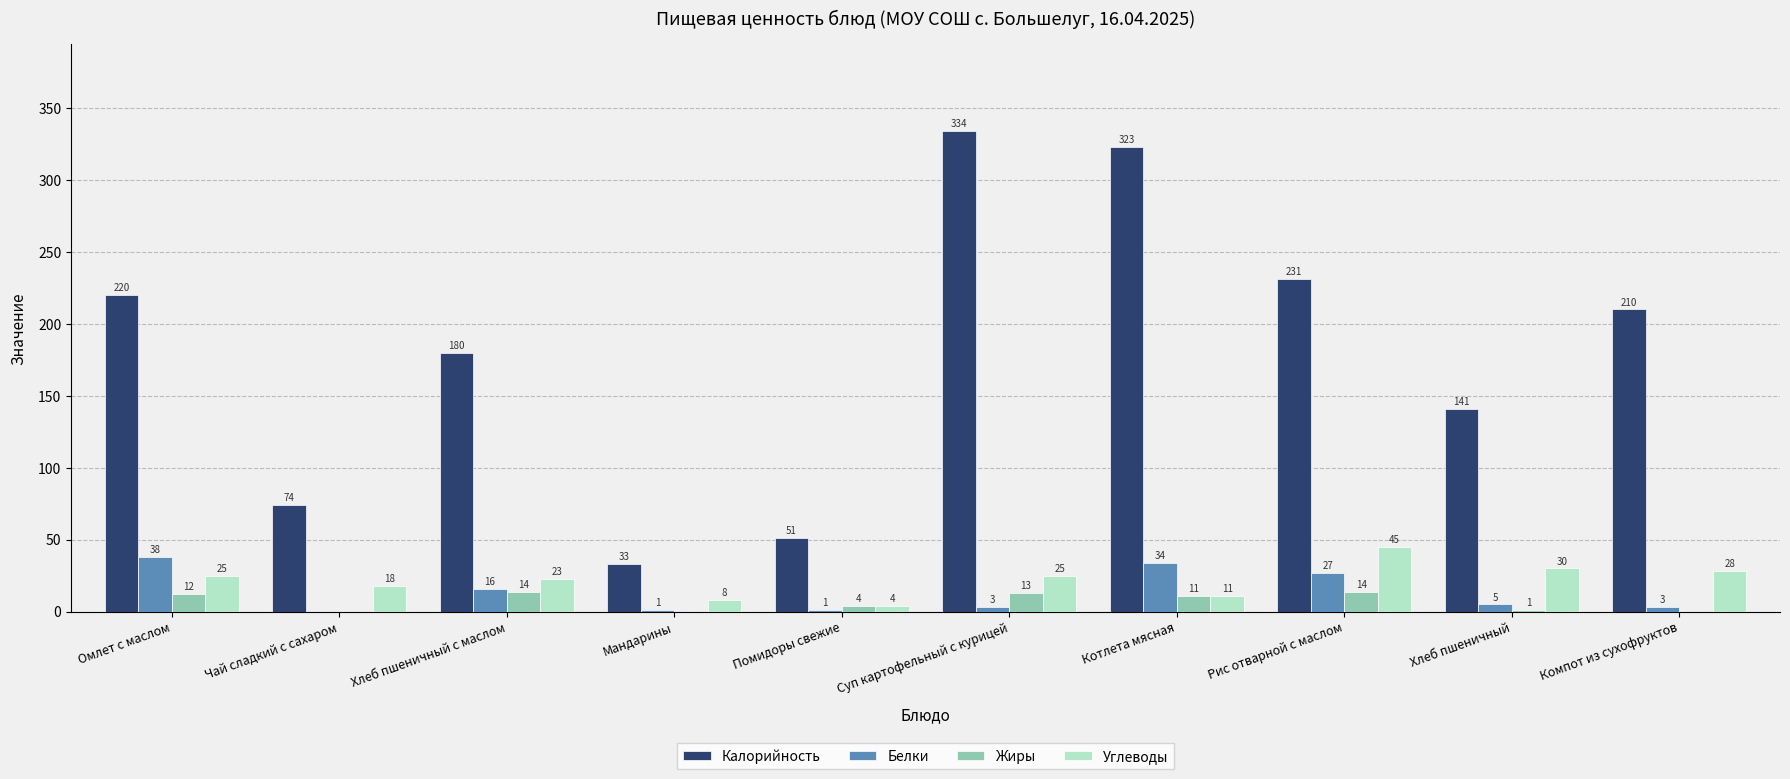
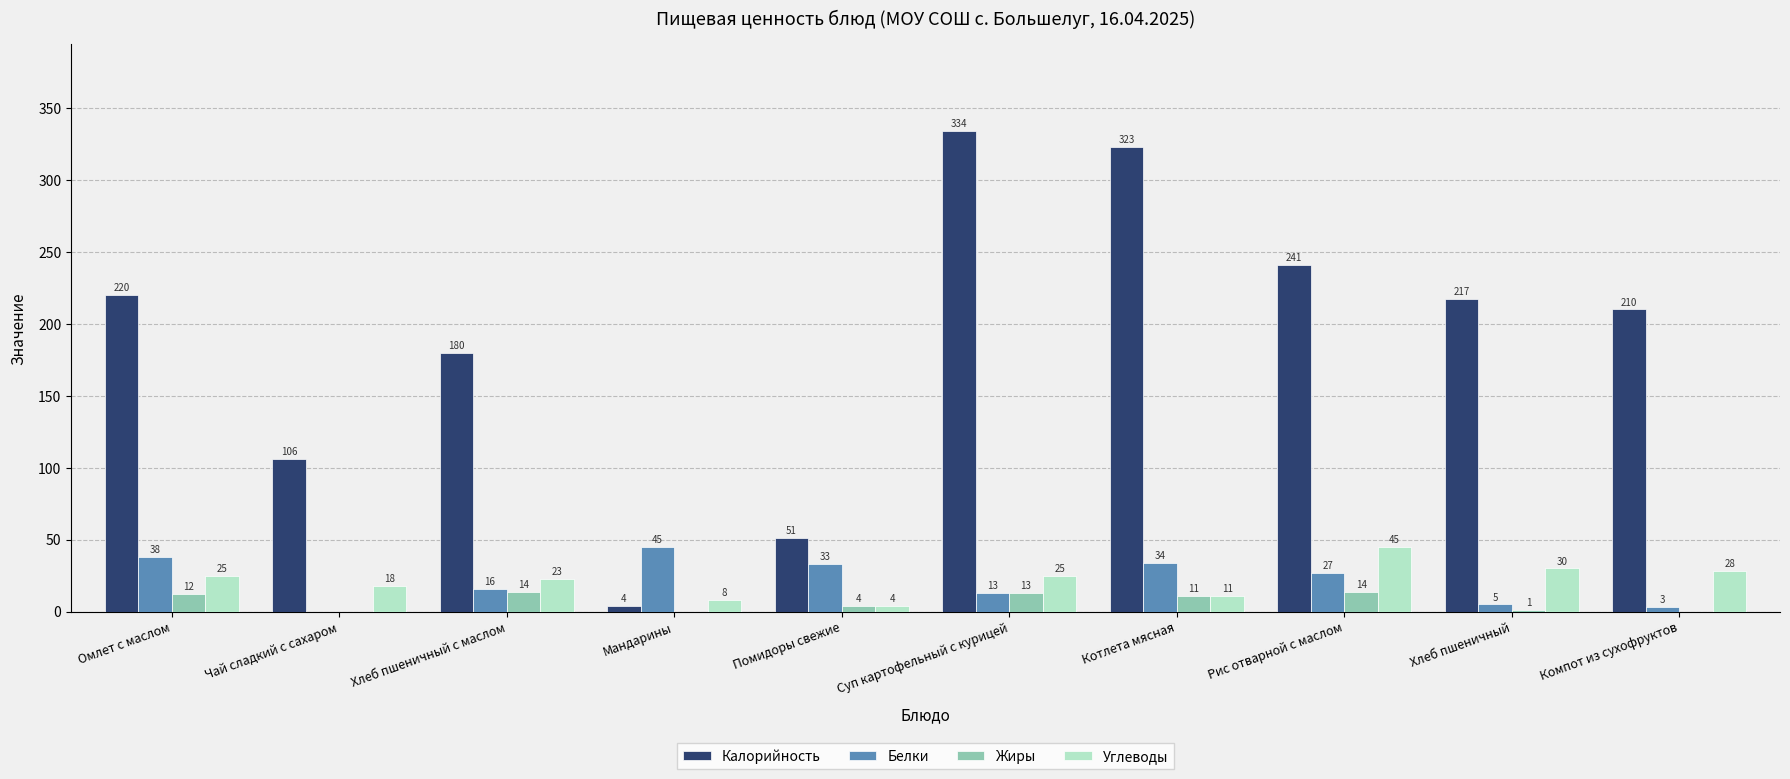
  {
    "Калорийность": {
      "Омлет с маслом": 220,
-     "Чай сладкий с сахаром": 74,
+     "Чай сладкий с сахаром": 106,
      "Хлеб пшеничный с маслом": 180,
-     "Мандарины": 33,
+     "Мандарины": 4,
      "Помидоры свежие": 51,
      "Суп картофельный с курицей": 334,
      "Котлета мясная": 323,
-     "Рис отварной с маслом": 231,
-     "Хлеб пшеничный": 141,
+     "Рис отварной с маслом": 241,
+     "Хлеб пшеничный": 217,
      "Компот из сухофруктов": 210
    },
    "Белки": {
      "Омлет с маслом": 38,
      "Хлеб пшеничный с маслом": 16,
-     "Мандарины": 1,
-     "Помидоры свежие": 1,
-     "Суп картофельный с курицей": 3,
+     "Мандарины": 45,
+     "Помидоры свежие": 33,
+     "Суп картофельный с курицей": 13,
      "Котлета мясная": 34,
      "Рис отварной с маслом": 27,
      "Хлеб пшеничный": 5,
      "Компот из сухофруктов": 3
    }
  }
